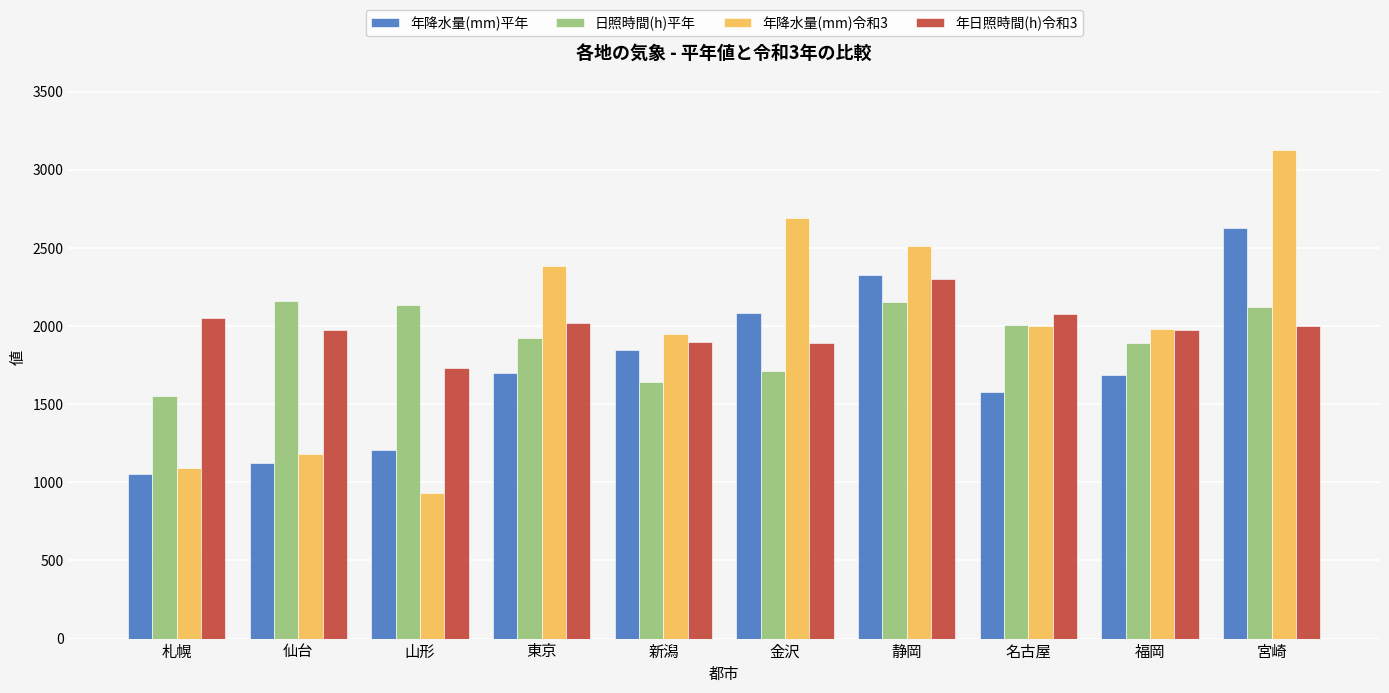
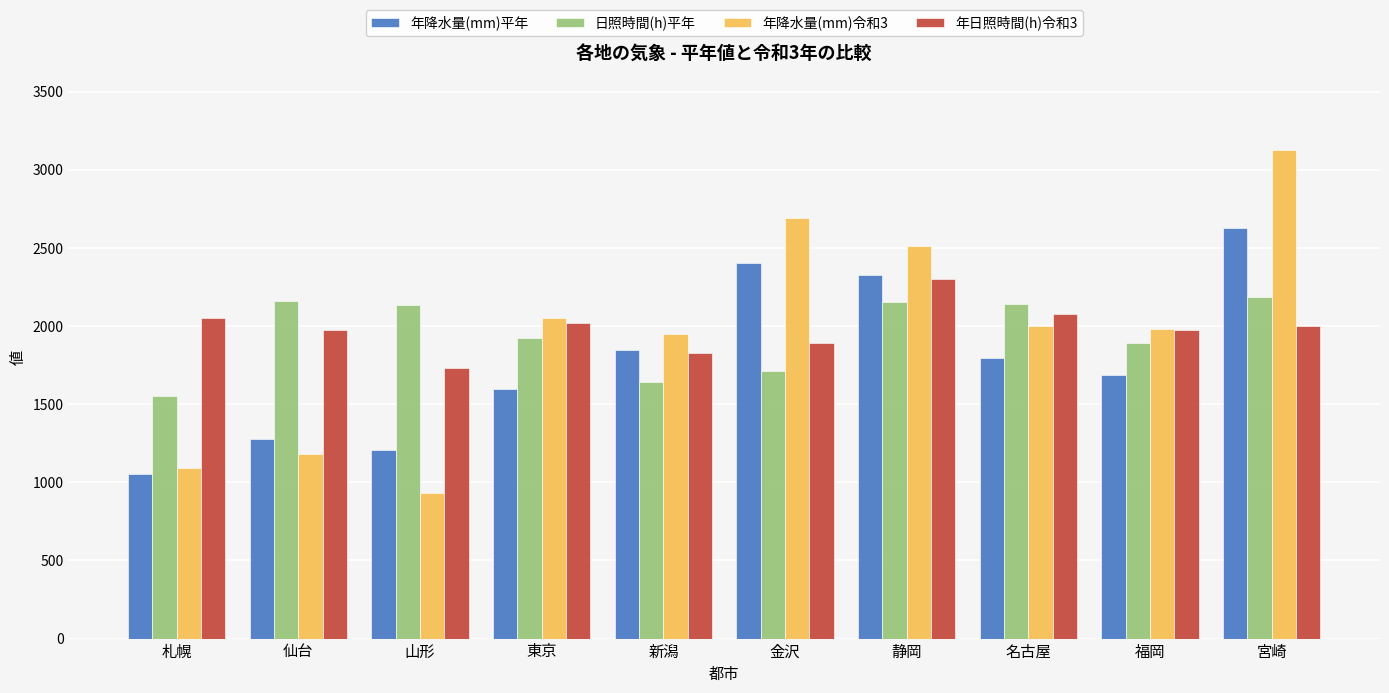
  {
    "年降水量(mm)平年": {
      "札幌": 1050,
-     "仙台": 1120,
+     "仙台": 1280,
      "山形": 1210,
-     "東京": 1700,
+     "東京": 1600,
      "新潟": 1850,
-     "金沢": 2080,
+     "金沢": 2400,
      "静岡": 2330,
-     "名古屋": 1580,
+     "名古屋": 1790,
      "福岡": 1690,
      "宮崎": 2630
    },
    "日照時間(h)平年": {
      "札幌": 1550,
      "仙台": 2160,
      "山形": 2130,
      "東京": 1930,
      "新潟": 1640,
      "金沢": 1710,
      "静岡": 2150,
-     "名古屋": 2010,
+     "名古屋": 2140,
      "福岡": 1890,
-     "宮崎": 2120
+     "宮崎": 2180
    },
    "年降水量(mm)令和3": {
      "札幌": 1090,
      "仙台": 1180,
      "山形": 930,
-     "東京": 2380,
+     "東京": 2050,
      "新潟": 1950,
      "金沢": 2690,
      "静岡": 2510,
      "名古屋": 2000,
      "福岡": 1980,
      "宮崎": 3130
    },
    "年日照時間(h)令和3": {
      "札幌": 2050,
      "仙台": 1970,
      "山形": 1730,
      "東京": 2020,
-     "新潟": 1900,
+     "新潟": 1830,
      "金沢": 1890,
      "静岡": 2300,
      "名古屋": 2080,
      "福岡": 1970,
      "宮崎": 2000
    }
  }
